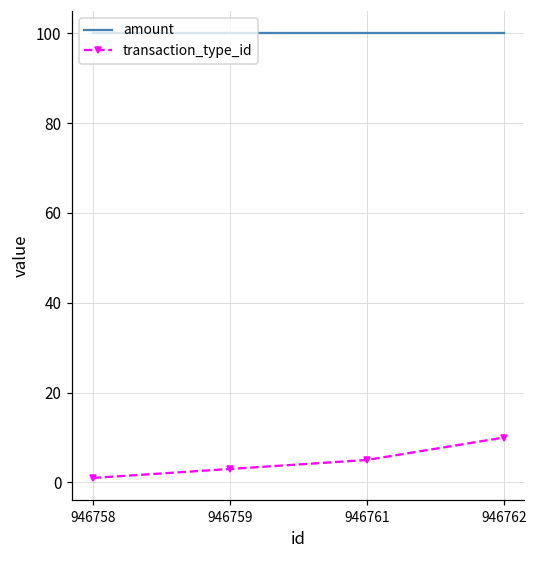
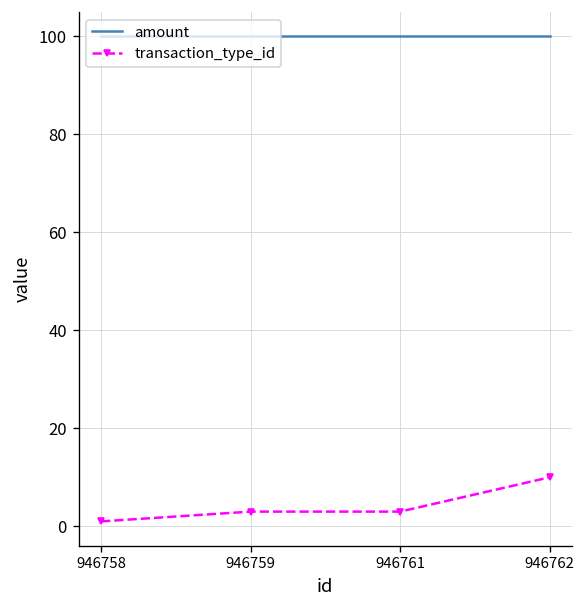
  {
    "amount": {
      "946761": 100,
      "946762": 100
    },
    "transaction_type_id": {
      "946758": 1,
      "946759": 3,
-     "946761": 5,
+     "946761": 3,
      "946762": 10
    }
  }
